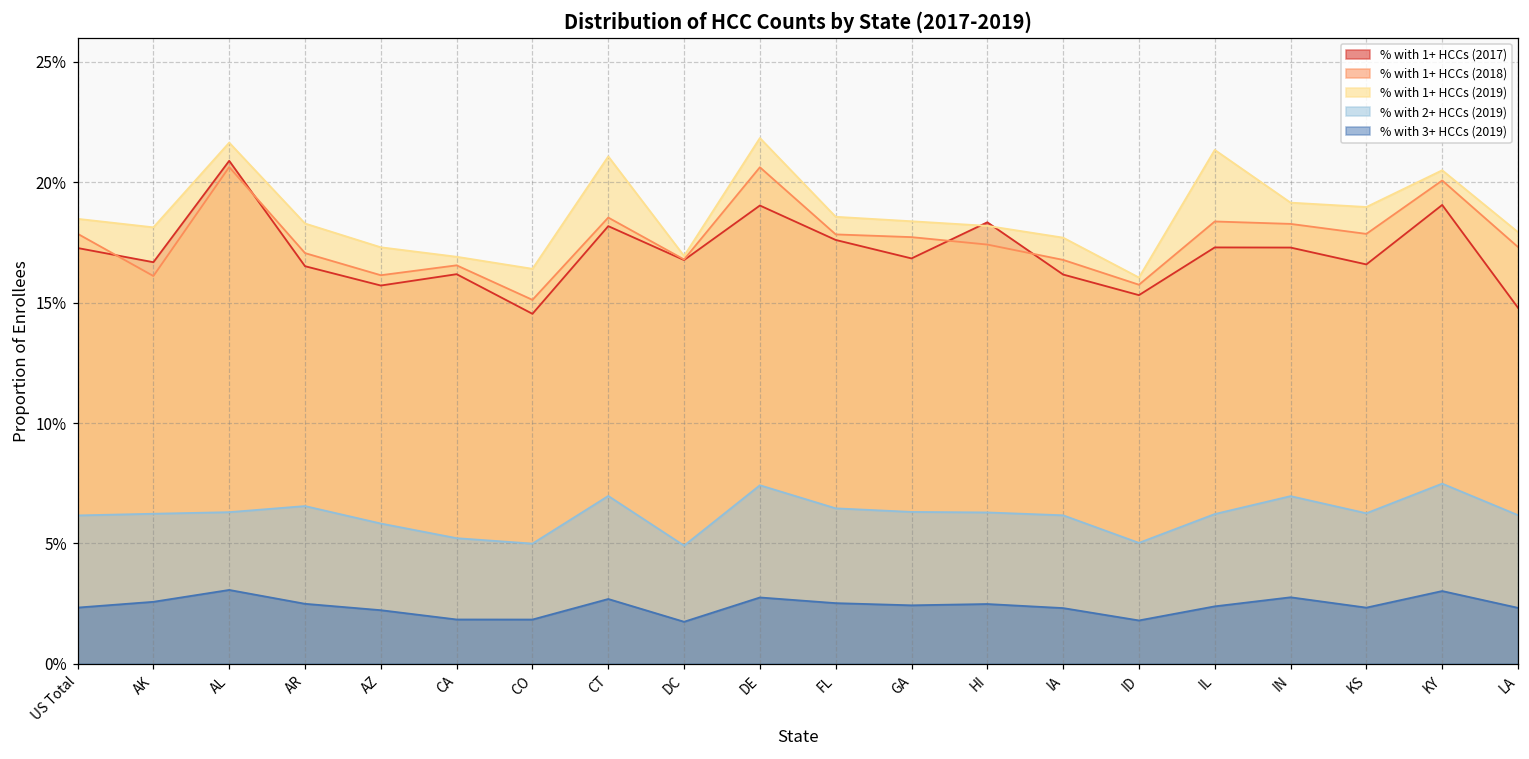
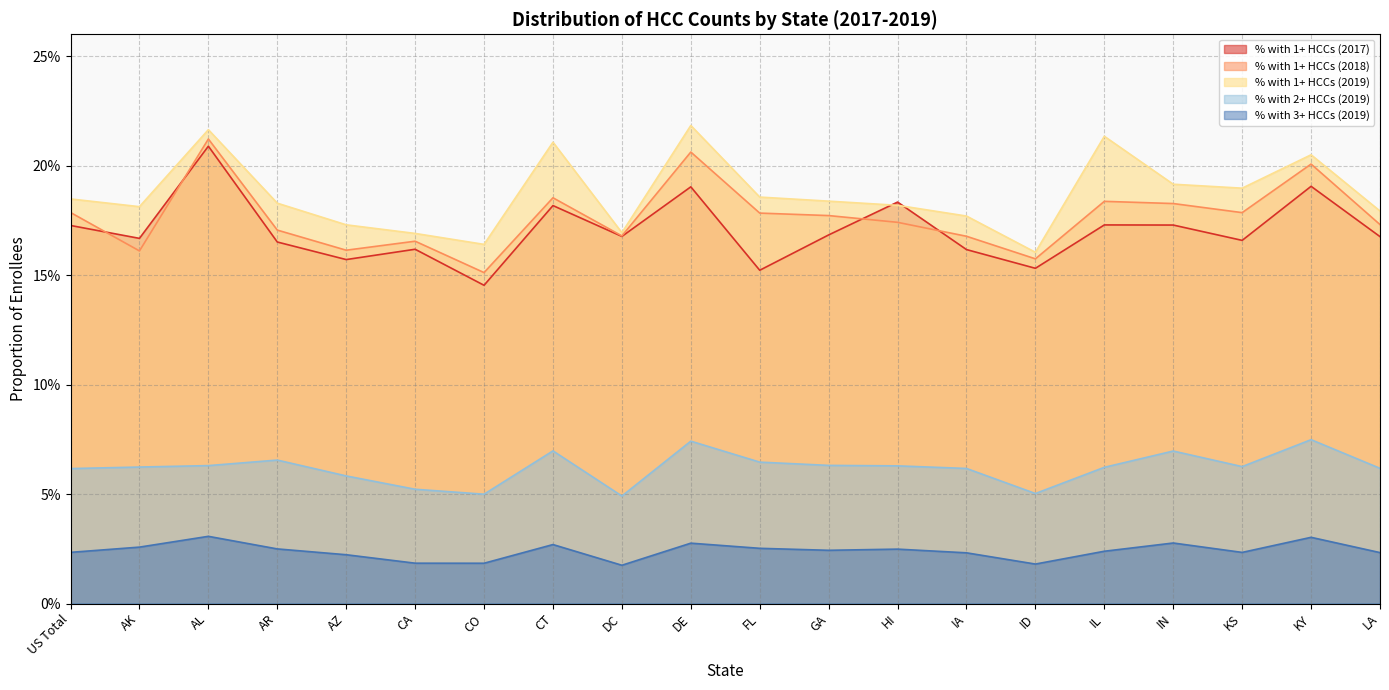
  {
    "% with 1+ HCCs (2017)": {
      "US Total": "17.3%",
      "AK": "16.7%",
      "AL": "20.9%",
      "AR": "16.5%",
      "AZ": "15.7%",
      "CA": "16.2%",
      "CO": "14.5%",
      "CT": "18.2%",
      "DE": "19.0%",
-     "FL": "17.6%",
+     "FL": "15.2%",
      "GA": "16.8%",
      "HI": "18.3%",
      "IA": "16.2%",
      "ID": "15.3%",
      "IL": "17.3%",
      "IN": "17.3%",
      "KS": "16.6%",
      "KY": "19.1%",
-     "LA": "14.8%"
+     "LA": "16.8%"
    },
    "% with 1+ HCCs (2018)": {
      "US Total": "17.9%",
      "AK": "16.1%",
-     "AL": "20.6%",
+     "AL": "21.2%",
      "AR": "17.1%",
      "AZ": "16.1%",
      "CA": "16.5%",
      "CO": "15.1%",
      "CT": "18.5%",
      "DE": "20.6%",
      "FL": "17.8%",
      "GA": "17.7%",
      "HI": "17.4%",
      "IA": "16.8%",
      "ID": "15.7%",
      "IL": "18.4%",
      "IN": "18.3%",
      "KS": "17.9%",
      "KY": "20.1%",
      "LA": "17.3%"
    },
    "% with 1+ HCCs (2019)": {
      "US Total": "18.5%",
      "AK": "18.1%",
      "AL": "21.6%",
      "AR": "18.3%",
      "AZ": "17.3%",
      "CA": "16.9%",
      "CO": "16.4%",
      "CT": "21.1%",
      "DC": "16.9%",
      "DE": "21.8%",
      "FL": "18.6%",
      "GA": "18.4%",
      "HI": "18.2%",
      "IA": "17.7%",
      "ID": "16.0%",
      "IL": "21.3%",
      "IN": "19.2%",
      "KS": "19.0%",
      "KY": "20.5%",
      "LA": "17.9%"
    },
    "% with 2+ HCCs (2019)": {
      "US Total": "6.2%",
      "AK": "6.2%",
      "AL": "6.3%",
      "AR": "6.6%",
      "AZ": "5.8%",
      "CA": "5.2%",
      "CO": "5.0%",
      "CT": "7.0%",
      "DC": "4.9%",
      "DE": "7.4%",
      "FL": "6.5%",
      "GA": "6.3%",
      "HI": "6.3%",
      "IA": "6.2%",
      "ID": "5.0%",
      "IL": "6.2%",
      "IN": "7.0%",
      "KS": "6.3%",
      "KY": "7.5%",
      "LA": "6.2%"
    },
    "% with 3+ HCCs (2019)": {
      "US Total": "2.3%",
      "AK": "2.6%",
      "AL": "3.1%",
      "AR": "2.5%",
      "AZ": "2.2%",
      "CA": "1.8%",
      "CO": "1.8%",
      "CT": "2.7%",
      "DC": "1.7%",
      "DE": "2.8%",
      "FL": "2.5%",
      "GA": "2.4%",
      "HI": "2.5%",
      "IA": "2.3%",
      "ID": "1.8%",
      "IL": "2.4%",
      "IN": "2.8%",
      "KS": "2.3%",
      "KY": "3.0%",
      "LA": "2.3%"
    }
  }
